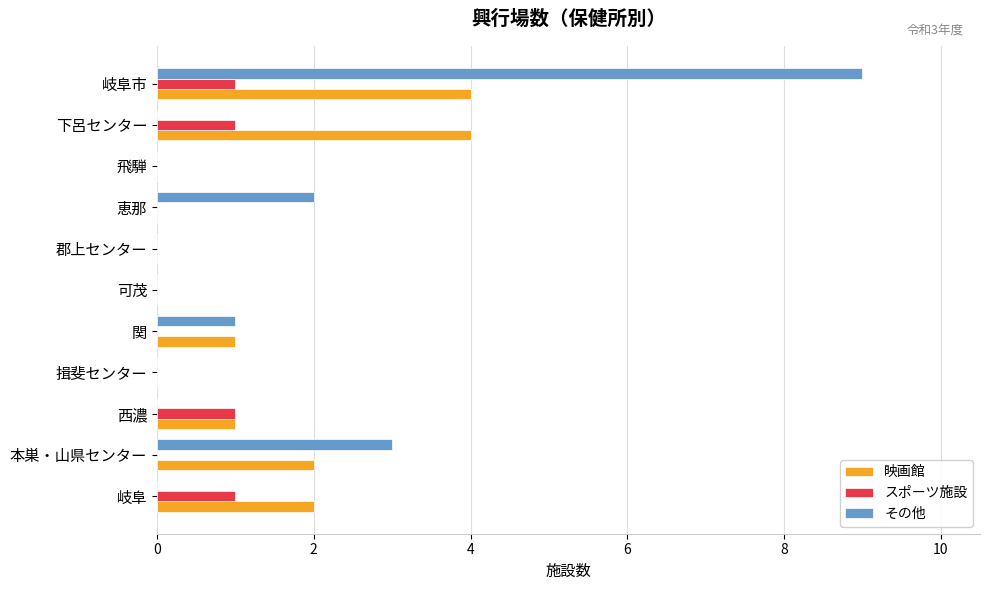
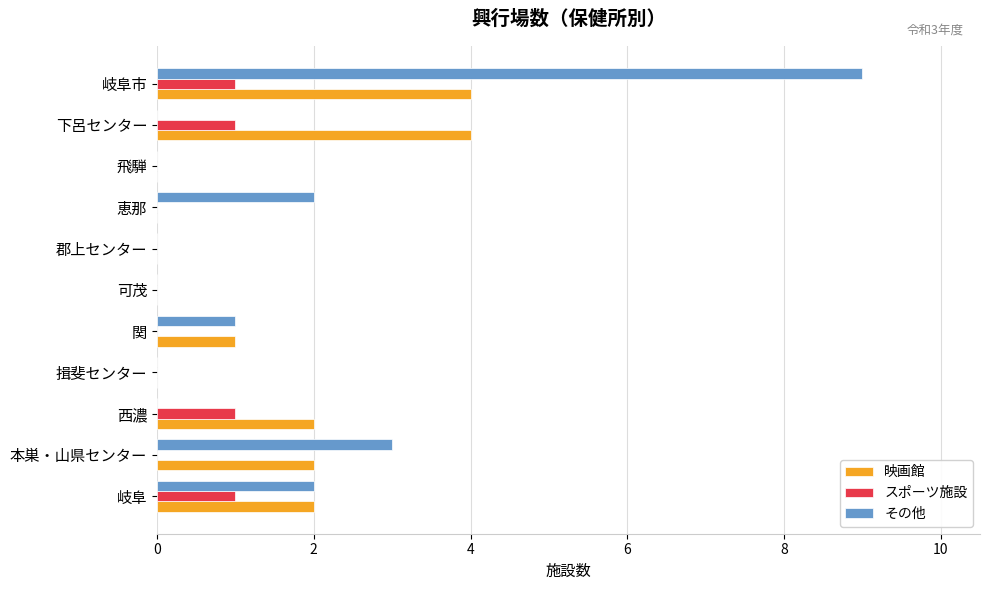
  {
    "映画館": {
      "岐阜市": 4,
      "下呂センター": 4,
      "飛騨": 0,
      "恵那": 0,
      "郡上センター": 0,
      "可茂": 0,
      "関": 1,
      "揖斐センター": 0,
-     "西濃": 1,
+     "西濃": 2,
      "本巣・山県センター": 2,
      "岐阜": 2
    },
    "スポーツ施設": {
      "岐阜市": 1,
      "下呂センター": 1,
      "飛騨": 0,
      "恵那": 0,
      "郡上センター": 0,
      "可茂": 0,
      "関": 0,
      "揖斐センター": 0,
      "西濃": 1,
      "本巣・山県センター": 0,
      "岐阜": 1
    },
    "その他": {
      "岐阜市": 9,
      "下呂センター": 0,
      "飛騨": 0,
      "恵那": 2,
      "郡上センター": 0,
      "可茂": 0,
      "関": 1,
      "揖斐センター": 0,
      "西濃": 0,
      "本巣・山県センター": 3,
-     "岐阜": 0
+     "岐阜": 2
    }
  }
